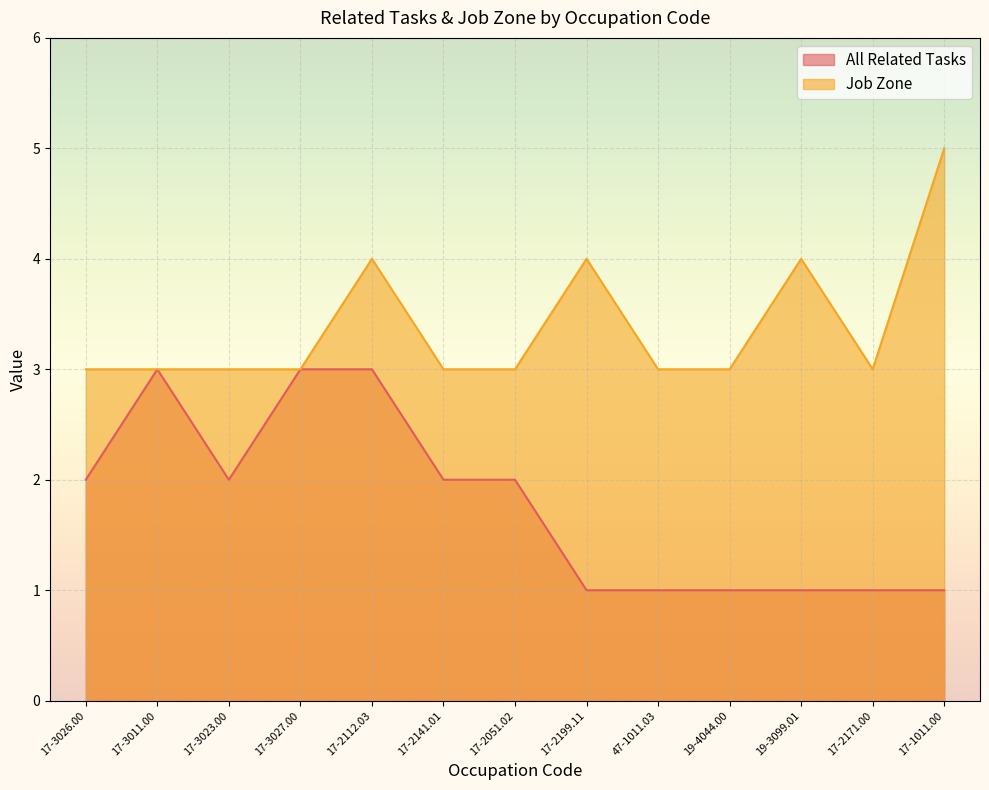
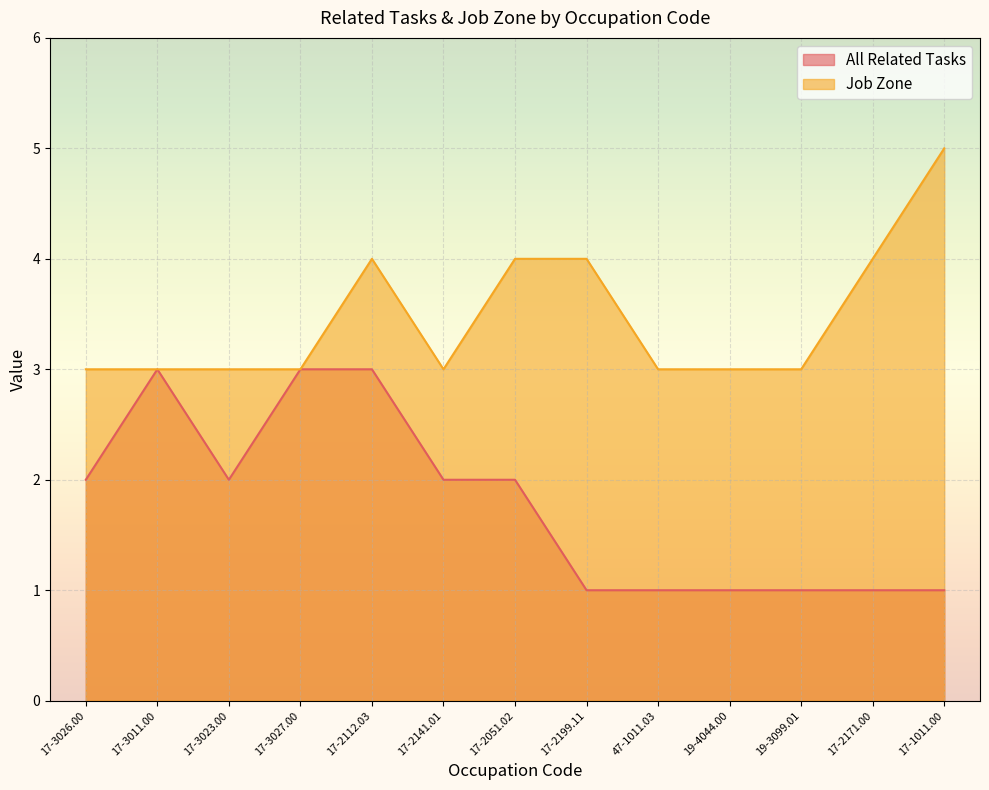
  {
    "All Related Tasks": {
      "17-3026.00": 2,
      "17-3023.00": 2,
      "17-2112.03": 3,
      "17-2141.01": 2,
      "17-2051.02": 2,
      "17-2199.11": 1,
      "47-1011.03": 1,
      "19-4044.00": 1,
      "19-3099.01": 1,
      "17-2171.00": 1,
      "17-1011.00": 1
    },
    "Job Zone": {
      "17-3026.00": 3,
      "17-3023.00": 3,
      "17-2112.03": 4,
      "17-2141.01": 3,
-     "17-2051.02": 3,
+     "17-2051.02": 4,
      "17-2199.11": 4,
      "47-1011.03": 3,
      "19-4044.00": 3,
-     "19-3099.01": 4,
-     "17-2171.00": 3,
+     "19-3099.01": 3,
+     "17-2171.00": 4,
      "17-1011.00": 5
    }
  }
